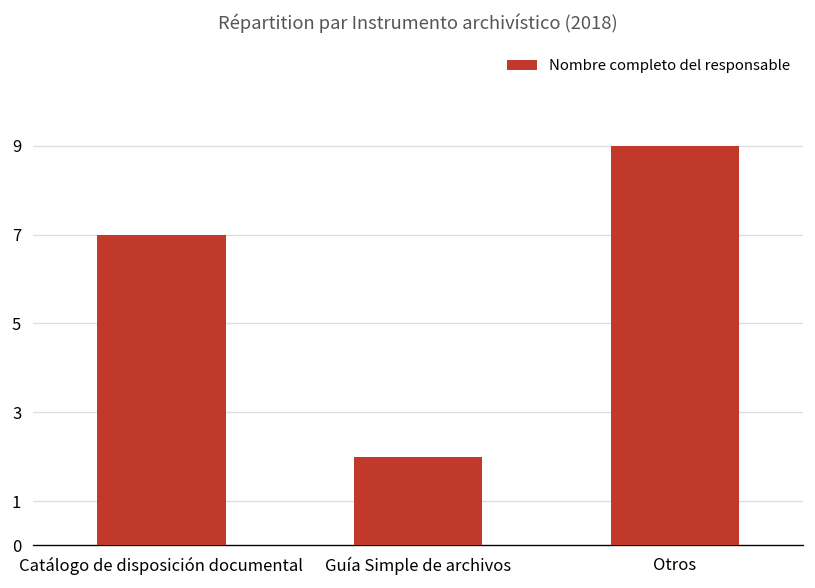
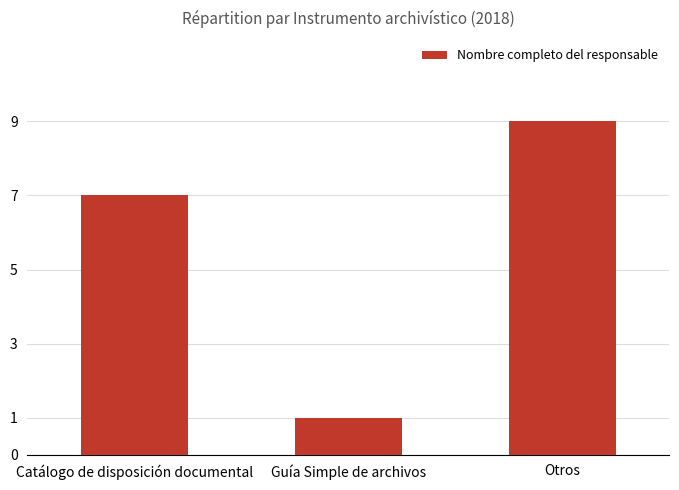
  {
    "Catálogo de disposición documental": 7,
-   "Guía Simple de archivos": 2,
+   "Guía Simple de archivos": 1,
    "Otros": 9
  }
